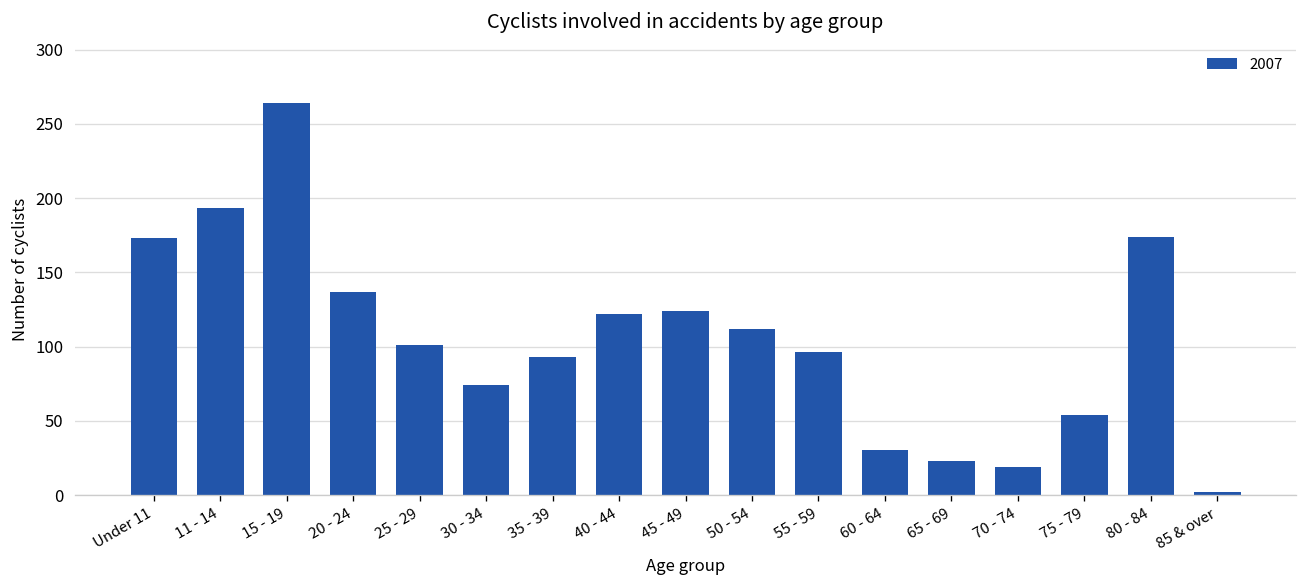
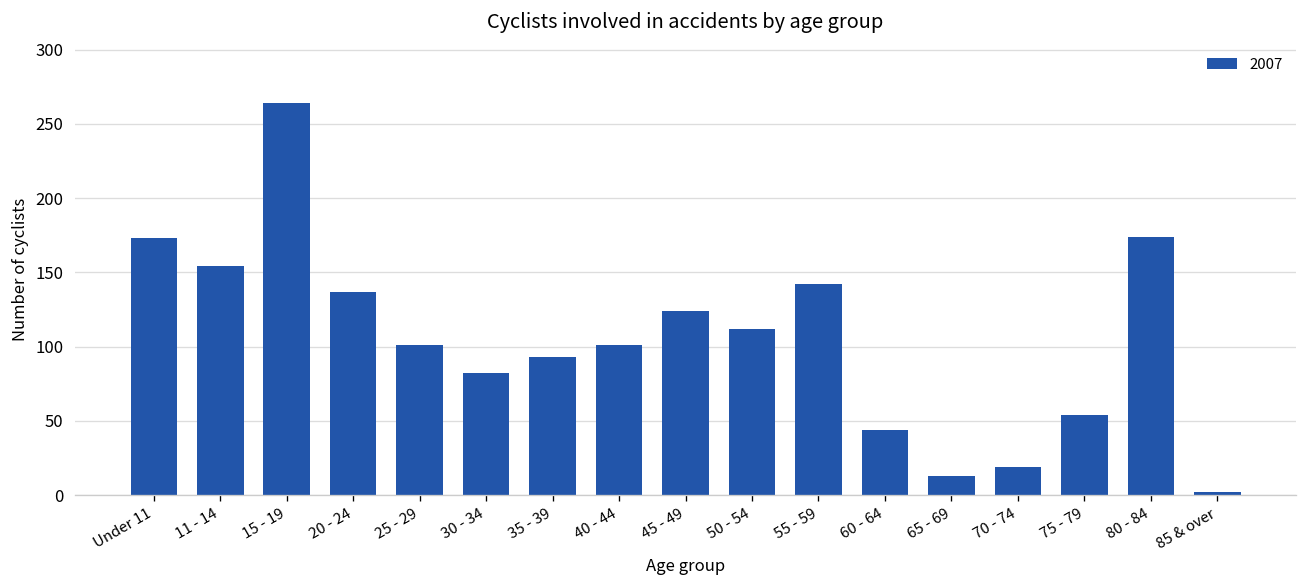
  {
    "Under 11": 173,
-   "11 - 14": 193,
+   "11 - 14": 154,
    "15 - 19": 264,
    "20 - 24": 137,
    "25 - 29": 101,
-   "30 - 34": 74,
+   "30 - 34": 82,
    "35 - 39": 93,
-   "40 - 44": 122,
+   "40 - 44": 101,
    "45 - 49": 124,
    "50 - 54": 112,
-   "55 - 59": 96,
-   "60 - 64": 30,
-   "65 - 69": 23,
+   "55 - 59": 142,
+   "60 - 64": 44,
+   "65 - 69": 13,
    "70 - 74": 19,
    "75 - 79": 54,
    "80 - 84": 174
  }
